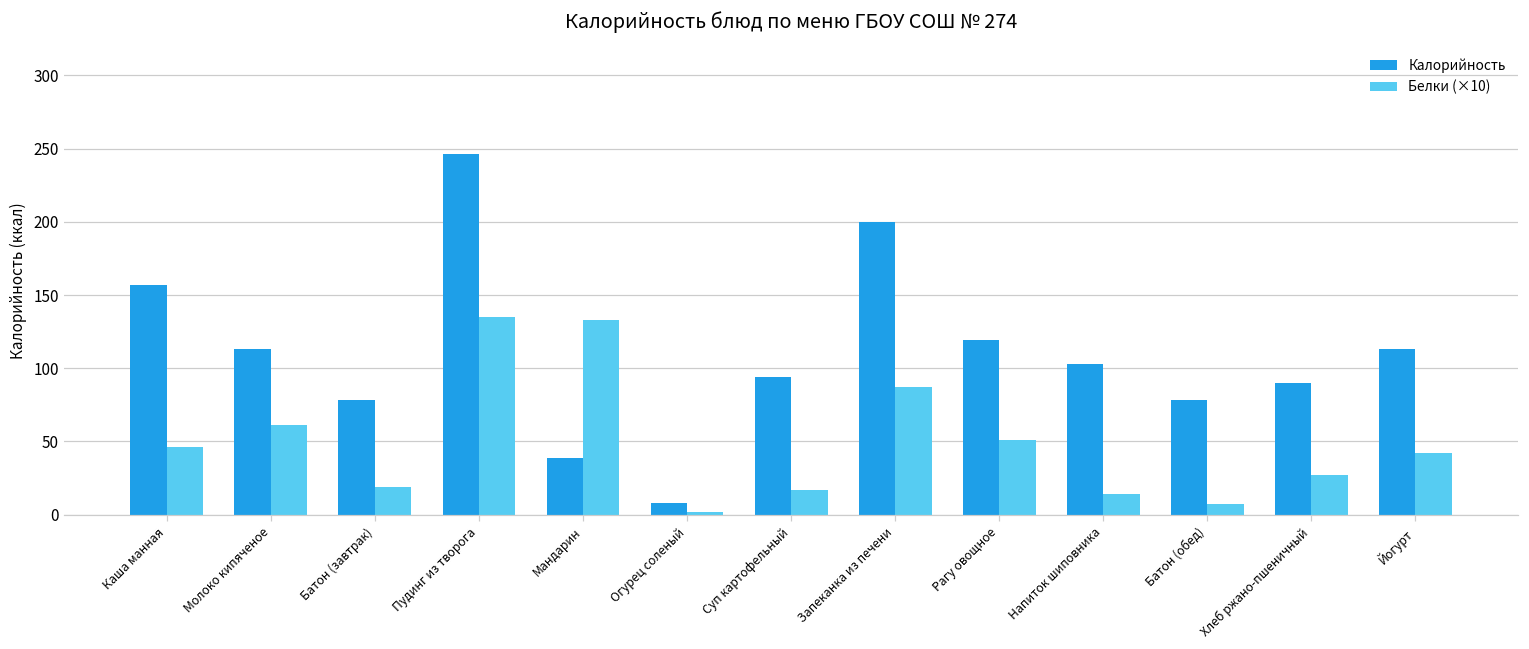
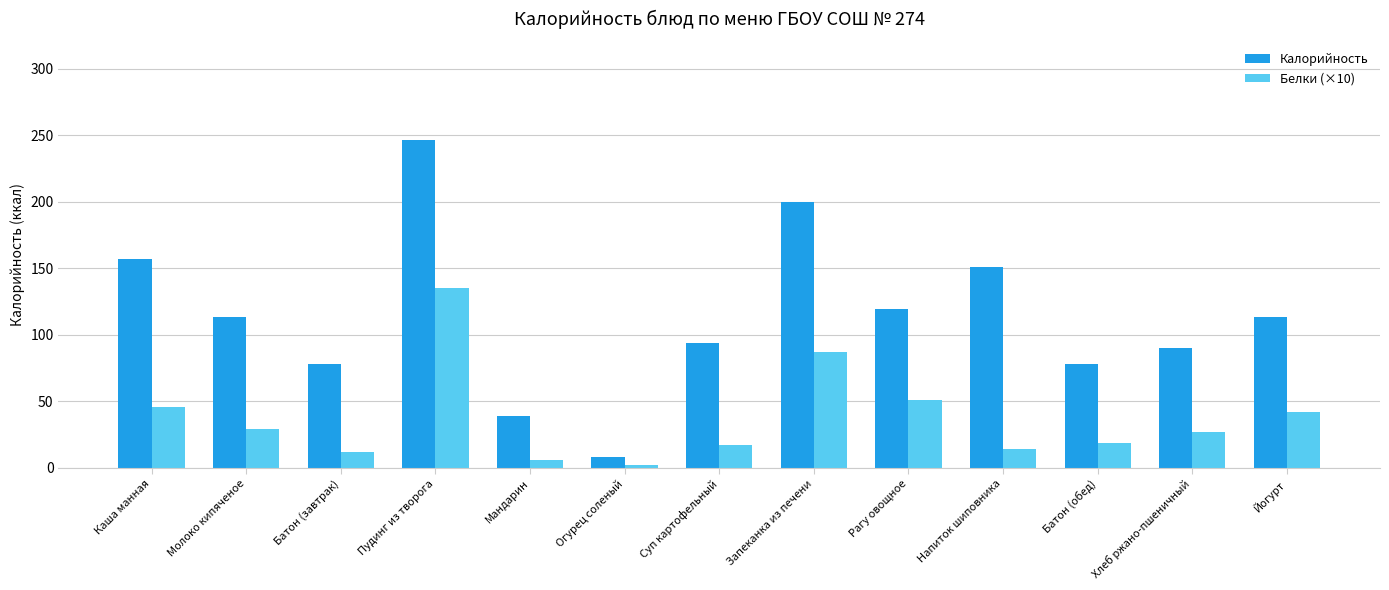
  {
    "Калорийность": {
      "Каша манная": 157,
      "Молоко кипяченое": 113,
      "Батон (завтрак)": 78,
      "Пудинг из творога": 246,
      "Мандарин": 39,
      "Огурец соленый": 8,
      "Суп картофельный": 94,
      "Запеканка из печени": 200,
      "Рагу овощное": 119,
-     "Напиток шиповника": 103,
+     "Напиток шиповника": 151,
      "Батон (обед)": 78,
      "Хлеб ржано-пшеничный": 90,
      "Йогурт": 113
    },
    "Белки (×10)": {
      "Каша манная": 46,
-     "Молоко кипяченое": 61,
-     "Батон (завтрак)": 19,
+     "Молоко кипяченое": 29,
+     "Батон (завтрак)": 12,
      "Пудинг из творога": 135,
-     "Мандарин": 133,
+     "Мандарин": 6,
      "Огурец соленый": 2,
      "Суп картофельный": 17,
      "Запеканка из печени": 87,
      "Рагу овощное": 51,
      "Напиток шиповника": 14,
-     "Батон (обед)": 7,
+     "Батон (обед)": 19,
      "Хлеб ржано-пшеничный": 27,
      "Йогурт": 42
    }
  }
